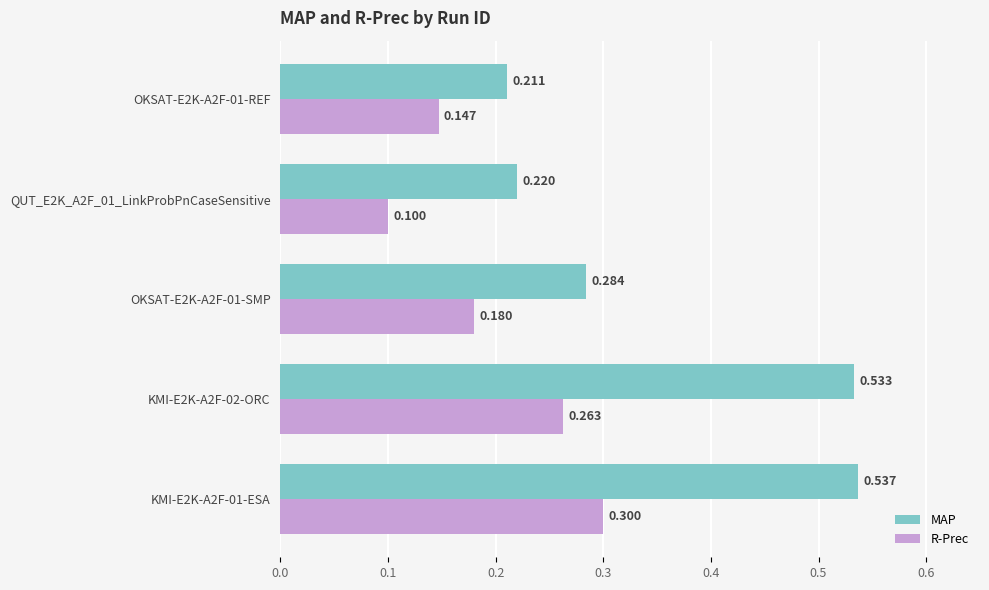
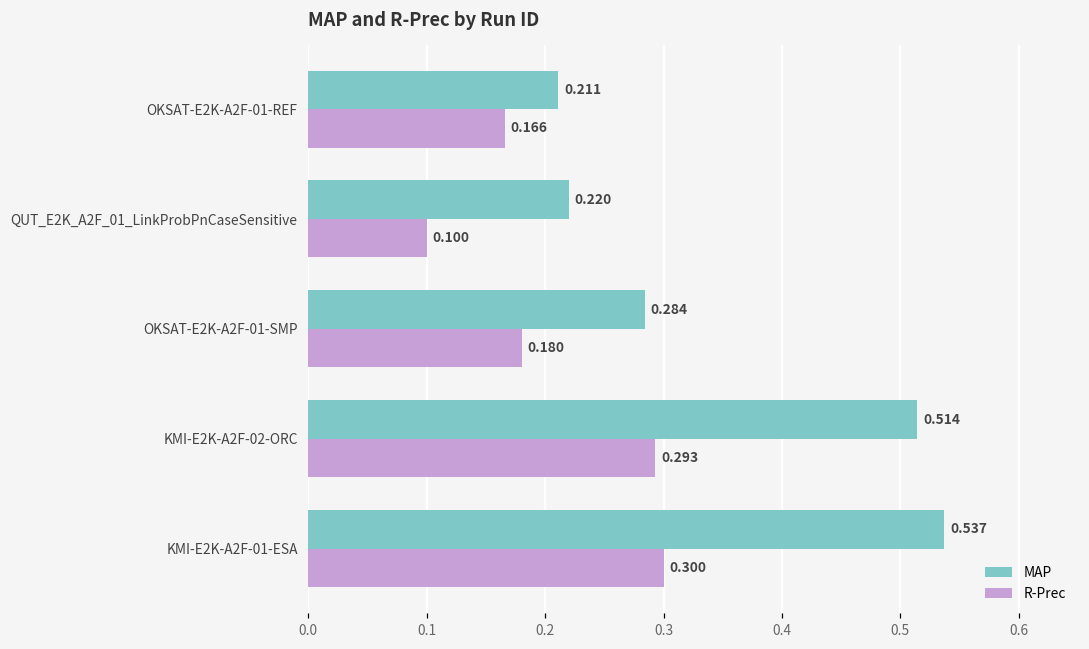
  {
    "MAP": {
      "OKSAT-E2K-A2F-01-REF": 0.211,
      "QUT_E2K_A2F_01_LinkProbPnCaseSensitive": 0.220,
      "OKSAT-E2K-A2F-01-SMP": 0.284,
-     "KMI-E2K-A2F-02-ORC": 0.533,
+     "KMI-E2K-A2F-02-ORC": 0.514,
      "KMI-E2K-A2F-01-ESA": 0.537
    },
    "R-Prec": {
-     "OKSAT-E2K-A2F-01-REF": 0.147,
+     "OKSAT-E2K-A2F-01-REF": 0.166,
      "QUT_E2K_A2F_01_LinkProbPnCaseSensitive": 0.100,
      "OKSAT-E2K-A2F-01-SMP": 0.180,
-     "KMI-E2K-A2F-02-ORC": 0.263,
+     "KMI-E2K-A2F-02-ORC": 0.293,
      "KMI-E2K-A2F-01-ESA": 0.300
    }
  }
